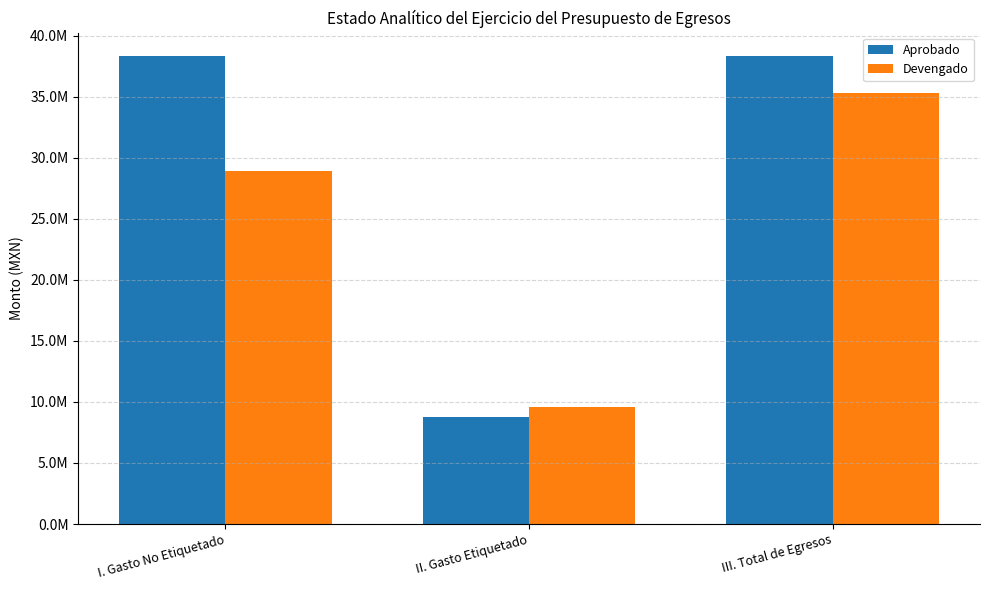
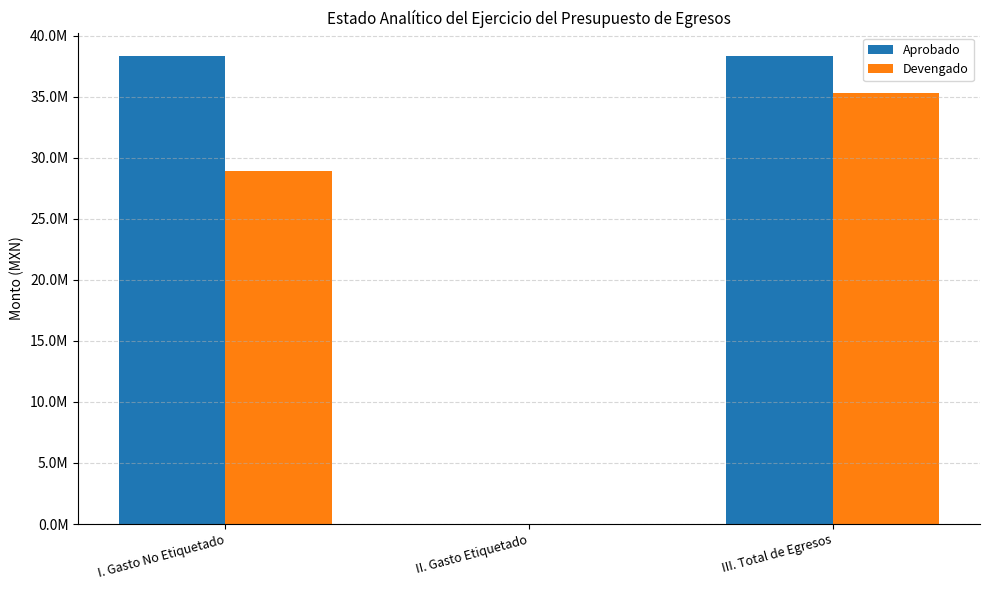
  {
    "Aprobado": {
      "I. Gasto No Etiquetado": 38300000,
-     "II. Gasto Etiquetado": 8700000,
+     "II. Gasto Etiquetado": 0,
      "III. Total de Egresos": 38300000
    },
    "Devengado": {
      "I. Gasto No Etiquetado": 28900000,
-     "II. Gasto Etiquetado": 9600000,
+     "II. Gasto Etiquetado": 0,
      "III. Total de Egresos": 35300000
    }
  }
